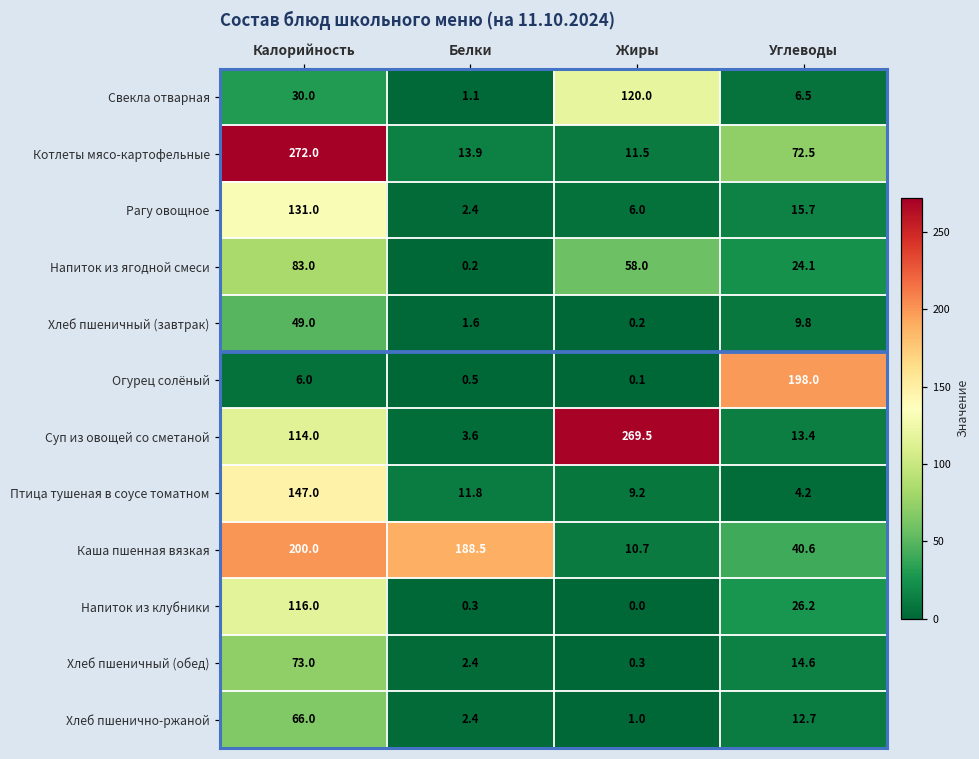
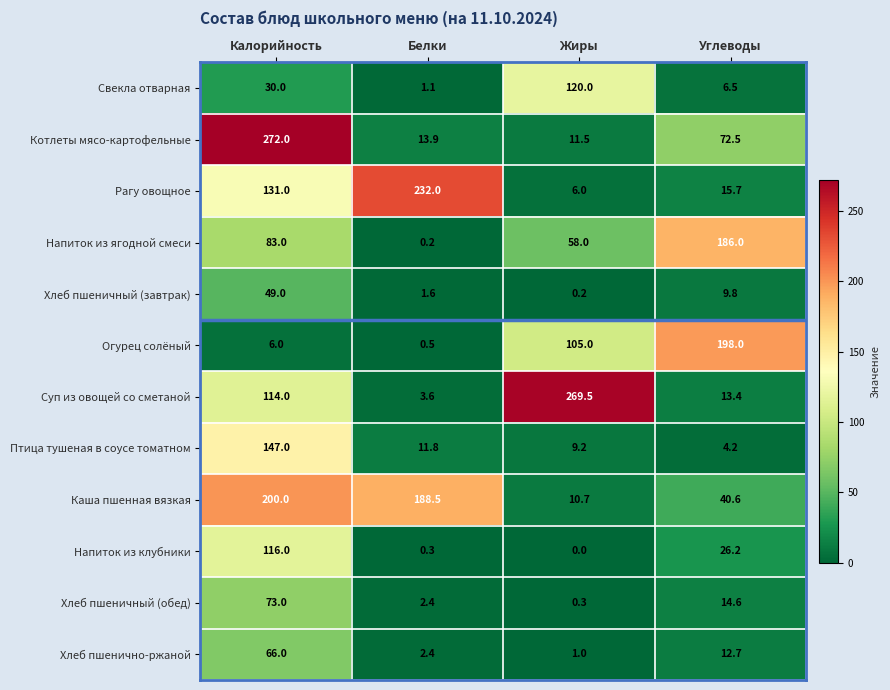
  {
    "Свекла отварная": {
      "Калорийность": 30.0,
      "Белки": 1.1,
      "Жиры": 120.0,
      "Углеводы": 6.5
    },
    "Котлеты мясо-картофельные": {
      "Калорийность": 272.0,
      "Белки": 13.9,
      "Жиры": 11.5,
      "Углеводы": 72.5
    },
    "Рагу овощное": {
      "Калорийность": 131.0,
-     "Белки": 2.4,
+     "Белки": 232.0,
      "Жиры": 6.0,
      "Углеводы": 15.7
    },
    "Напиток из ягодной смеси": {
      "Калорийность": 83.0,
      "Белки": 0.2,
      "Жиры": 58.0,
-     "Углеводы": 24.1
+     "Углеводы": 186.0
    },
    "Хлеб пшеничный (завтрак)": {
      "Калорийность": 49.0,
      "Белки": 1.6,
      "Жиры": 0.2,
      "Углеводы": 9.8
    },
    "Огурец солёный": {
      "Калорийность": 6.0,
      "Белки": 0.5,
-     "Жиры": 0.1,
+     "Жиры": 105.0,
      "Углеводы": 198.0
    },
    "Суп из овощей со сметаной": {
      "Калорийность": 114.0,
      "Белки": 3.6,
      "Жиры": 269.5,
      "Углеводы": 13.4
    },
    "Птица тушеная в соусе томатном": {
      "Калорийность": 147.0,
      "Белки": 11.8,
      "Жиры": 9.2,
      "Углеводы": 4.2
    },
    "Каша пшенная вязкая": {
      "Калорийность": 200.0,
      "Белки": 188.5,
      "Жиры": 10.7,
      "Углеводы": 40.6
    },
    "Напиток из клубники": {
      "Калорийность": 116.0,
      "Белки": 0.3,
      "Жиры": 0.0,
      "Углеводы": 26.2
    },
    "Хлеб пшеничный (обед)": {
      "Калорийность": 73.0,
      "Белки": 2.4,
      "Жиры": 0.3,
      "Углеводы": 14.6
    },
    "Хлеб пшенично-ржаной": {
      "Калорийность": 66.0,
      "Белки": 2.4,
      "Жиры": 1.0,
      "Углеводы": 12.7
    }
  }
